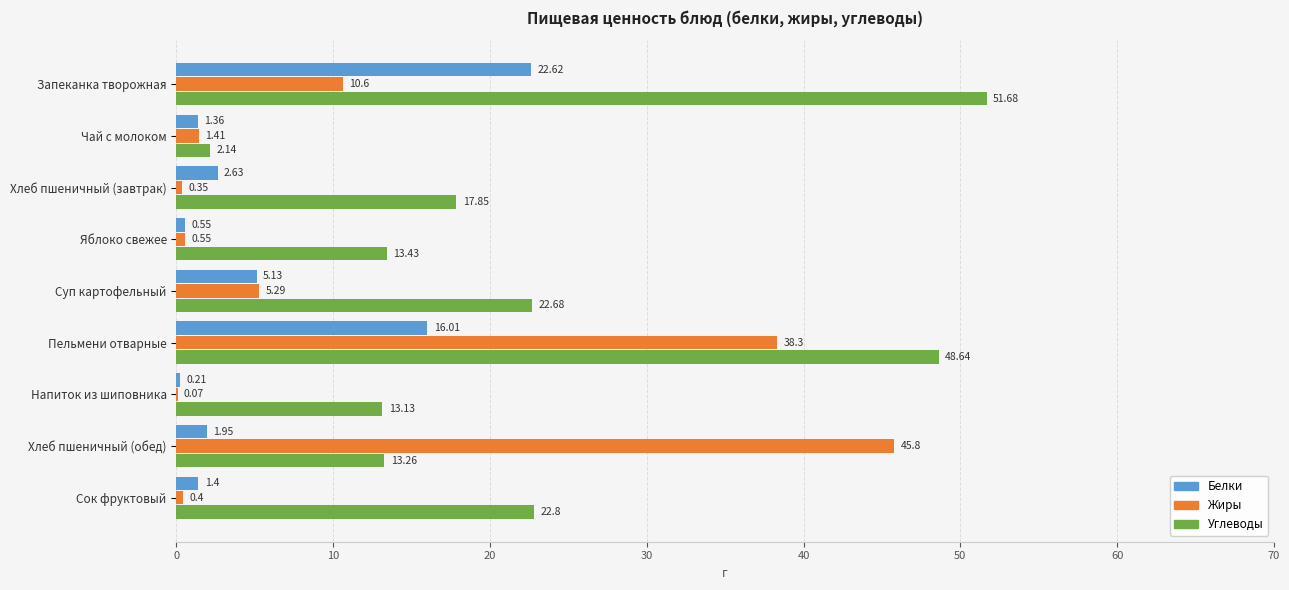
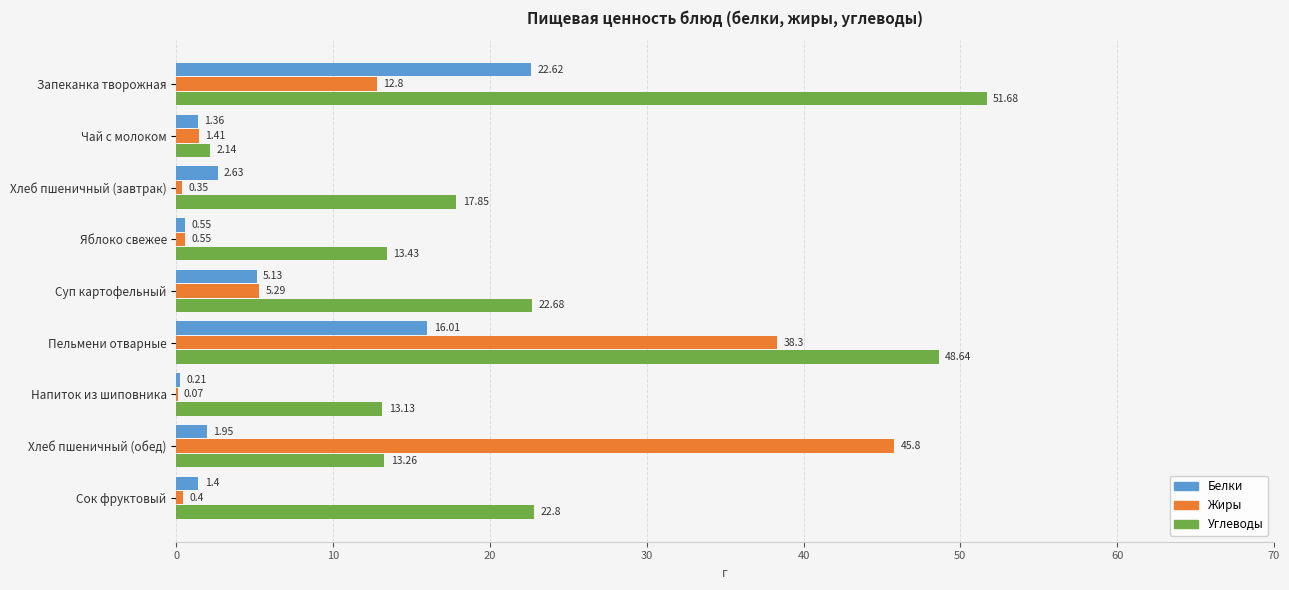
  {
    "Белки": {
      "Запеканка творожная": 22.62,
      "Чай с молоком": 1.36,
      "Хлеб пшеничный (завтрак)": 2.63,
      "Яблоко свежее": 0.55,
      "Суп картофельный": 5.13,
      "Пельмени отварные": 16.01,
      "Напиток из шиповника": 0.21,
      "Хлеб пшеничный (обед)": 1.95,
      "Сок фруктовый": 1.4
    },
    "Жиры": {
-     "Запеканка творожная": 10.6,
+     "Запеканка творожная": 12.8,
      "Чай с молоком": 1.41,
      "Хлеб пшеничный (завтрак)": 0.35,
      "Яблоко свежее": 0.55,
      "Суп картофельный": 5.29,
      "Пельмени отварные": 38.3,
      "Напиток из шиповника": 0.07,
      "Хлеб пшеничный (обед)": 45.8,
      "Сок фруктовый": 0.4
    },
    "Углеводы": {
      "Запеканка творожная": 51.68,
      "Чай с молоком": 2.14,
      "Хлеб пшеничный (завтрак)": 17.85,
      "Яблоко свежее": 13.43,
      "Суп картофельный": 22.68,
      "Пельмени отварные": 48.64,
      "Напиток из шиповника": 13.13,
      "Хлеб пшеничный (обед)": 13.26,
      "Сок фруктовый": 22.8
    }
  }
